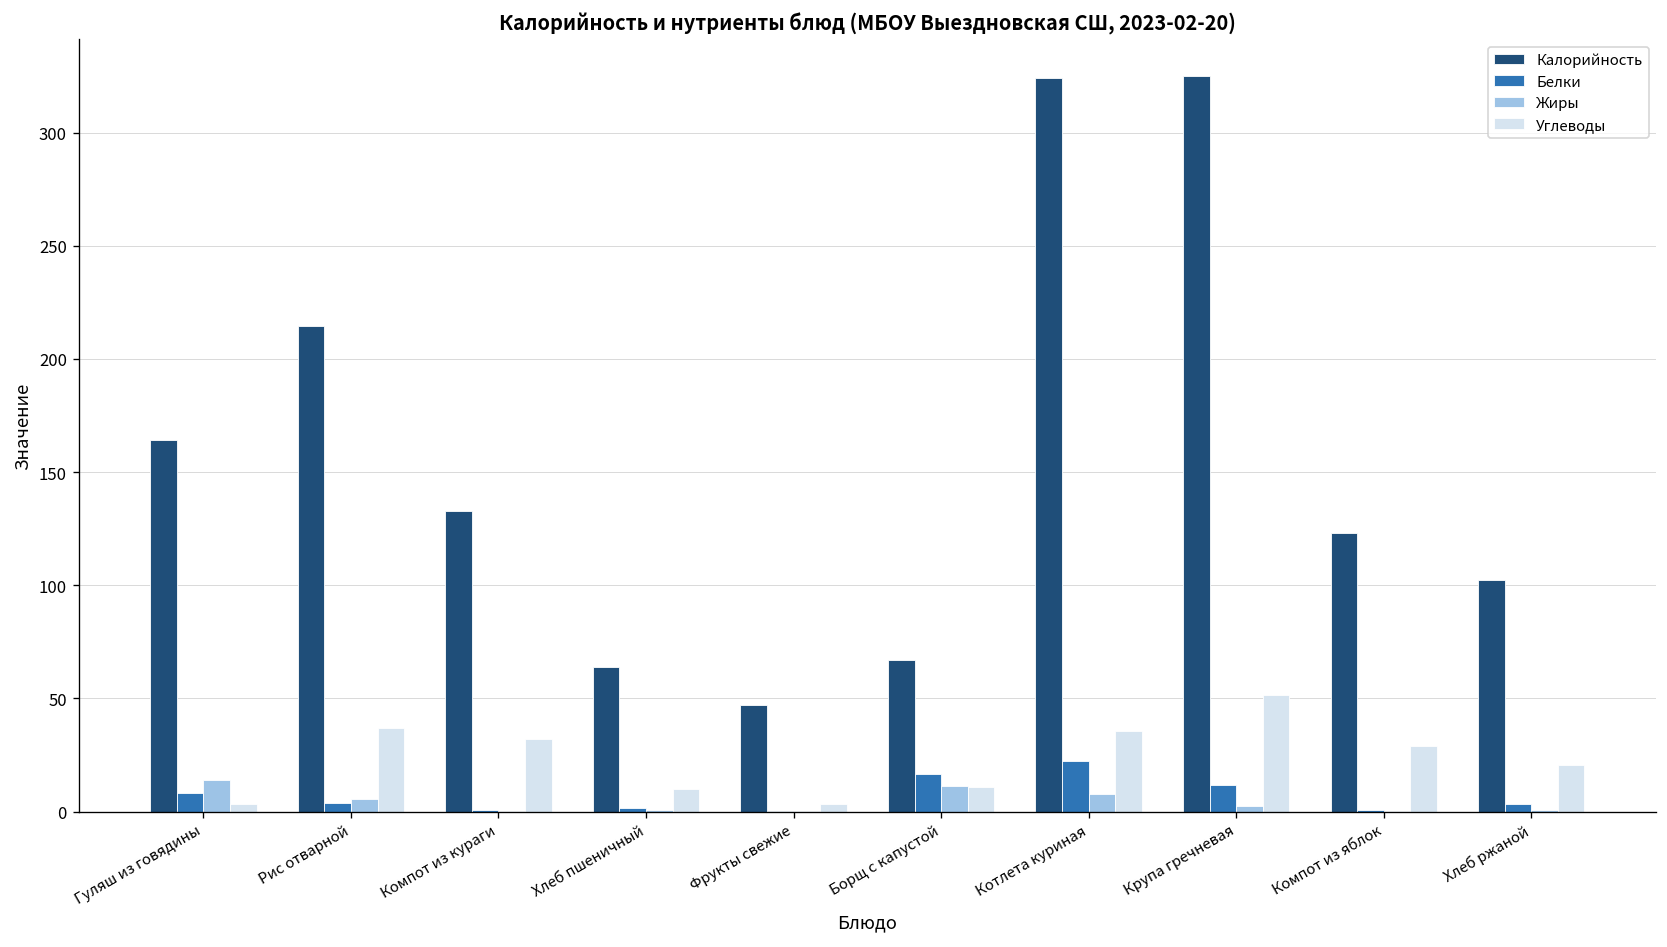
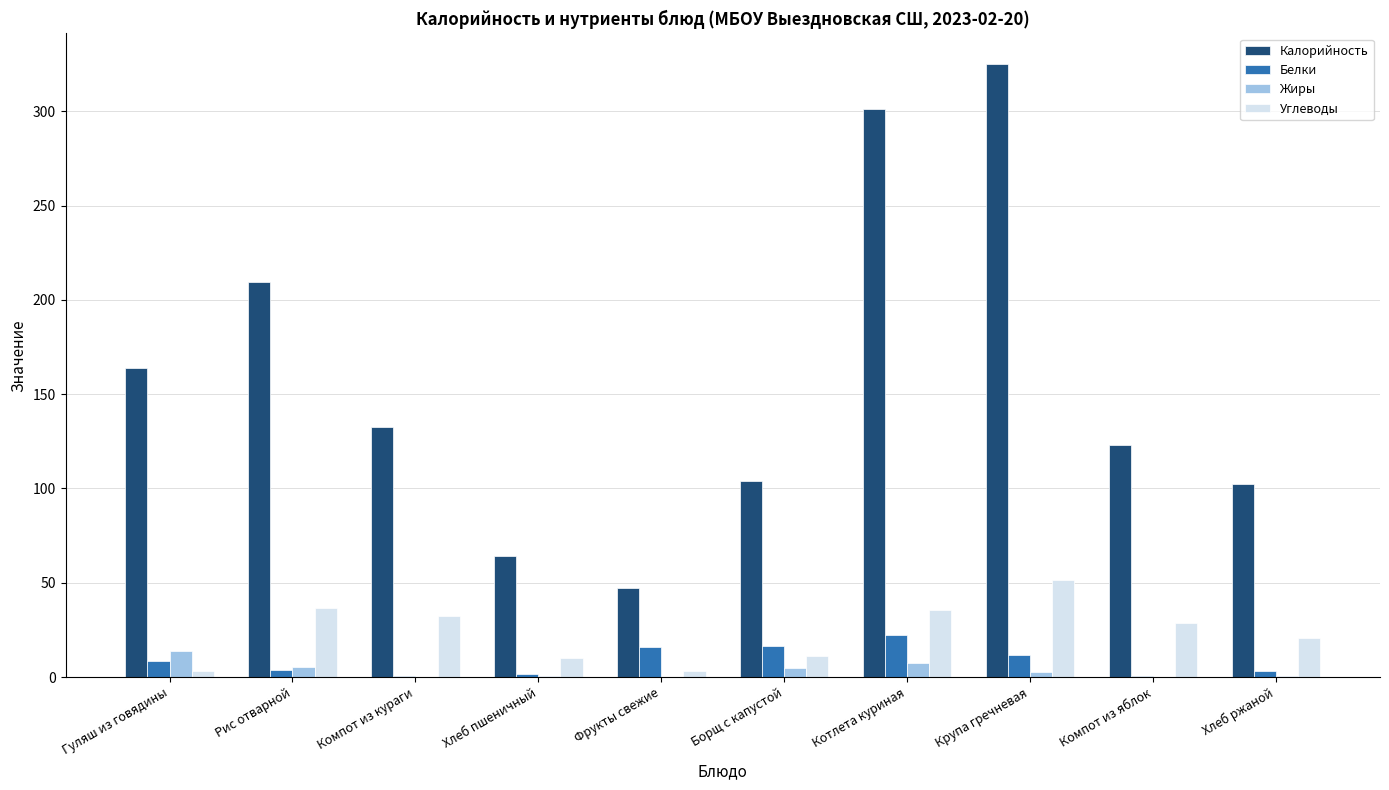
  {
    "Калорийность": {
      "Гуляш из говядины": 164,
-     "Рис отварной": 214,
+     "Рис отварной": 210,
      "Компот из кураги": 133,
      "Хлеб пшеничный": 64,
      "Фрукты свежие": 47,
-     "Борщ с капустой": 67,
-     "Котлета куриная": 324,
+     "Борщ с капустой": 104,
+     "Котлета куриная": 301,
      "Крупа гречневая": 325,
      "Компот из яблок": 123,
      "Хлеб ржаной": 103
    },
    "Белки": {
      "Гуляш из говядины": 8,
      "Рис отварной": 4,
      "Хлеб пшеничный": 2,
-     "Фрукты свежие": 0,
+     "Фрукты свежие": 16,
      "Борщ с капустой": 17,
      "Котлета куриная": 22,
      "Крупа гречневая": 12,
      "Хлеб ржаной": 3
    },
    "Жиры": {
      "Гуляш из говядины": 14,
      "Рис отварной": 5,
-     "Борщ с капустой": 11,
+     "Борщ с капустой": 5,
      "Котлета куриная": 8,
      "Крупа гречневая": 3
    },
    "Углеводы": {
      "Гуляш из говядины": 3,
      "Рис отварной": 37,
      "Компот из кураги": 32,
      "Хлеб пшеничный": 10,
      "Фрукты свежие": 3,
      "Борщ с капустой": 11,
      "Котлета куриная": 36,
      "Крупа гречневая": 52,
      "Компот из яблок": 29,
      "Хлеб ржаной": 21
    }
  }
